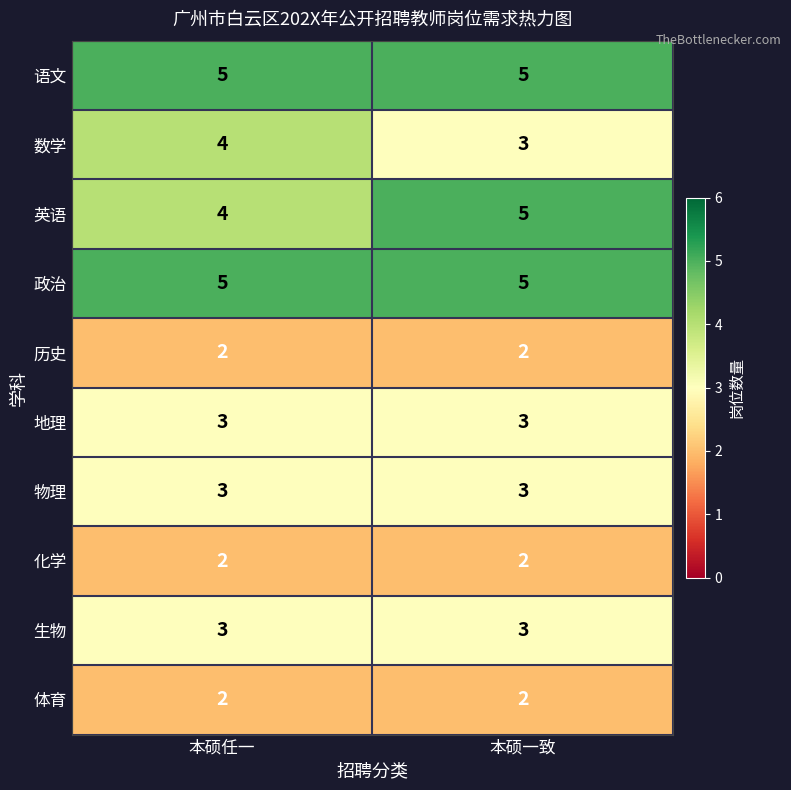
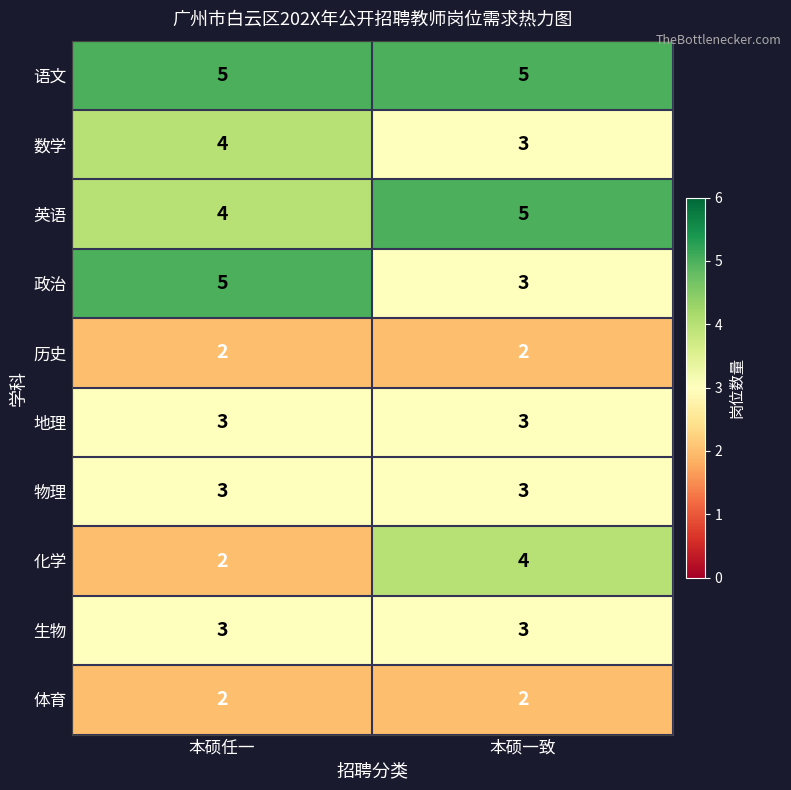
  {
    "语文": {
      "本硕任一": 5,
      "本硕一致": 5
    },
    "数学": {
      "本硕任一": 4,
      "本硕一致": 3
    },
    "英语": {
      "本硕任一": 4,
      "本硕一致": 5
    },
    "政治": {
      "本硕任一": 5,
-     "本硕一致": 5
+     "本硕一致": 3
    },
    "历史": {
      "本硕任一": 2,
      "本硕一致": 2
    },
    "地理": {
      "本硕任一": 3,
      "本硕一致": 3
    },
    "物理": {
      "本硕任一": 3,
      "本硕一致": 3
    },
    "化学": {
      "本硕任一": 2,
-     "本硕一致": 2
+     "本硕一致": 4
    },
    "生物": {
      "本硕任一": 3,
      "本硕一致": 3
    },
    "体育": {
      "本硕任一": 2,
      "本硕一致": 2
    }
  }
